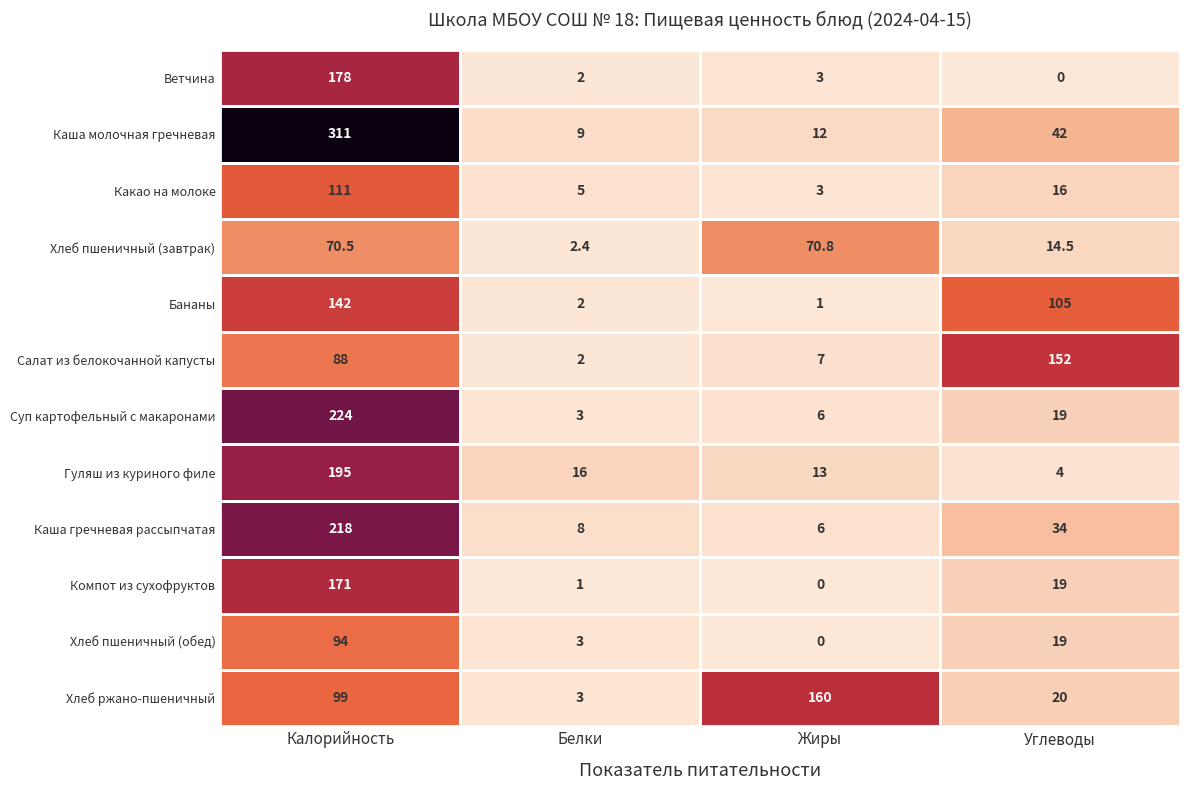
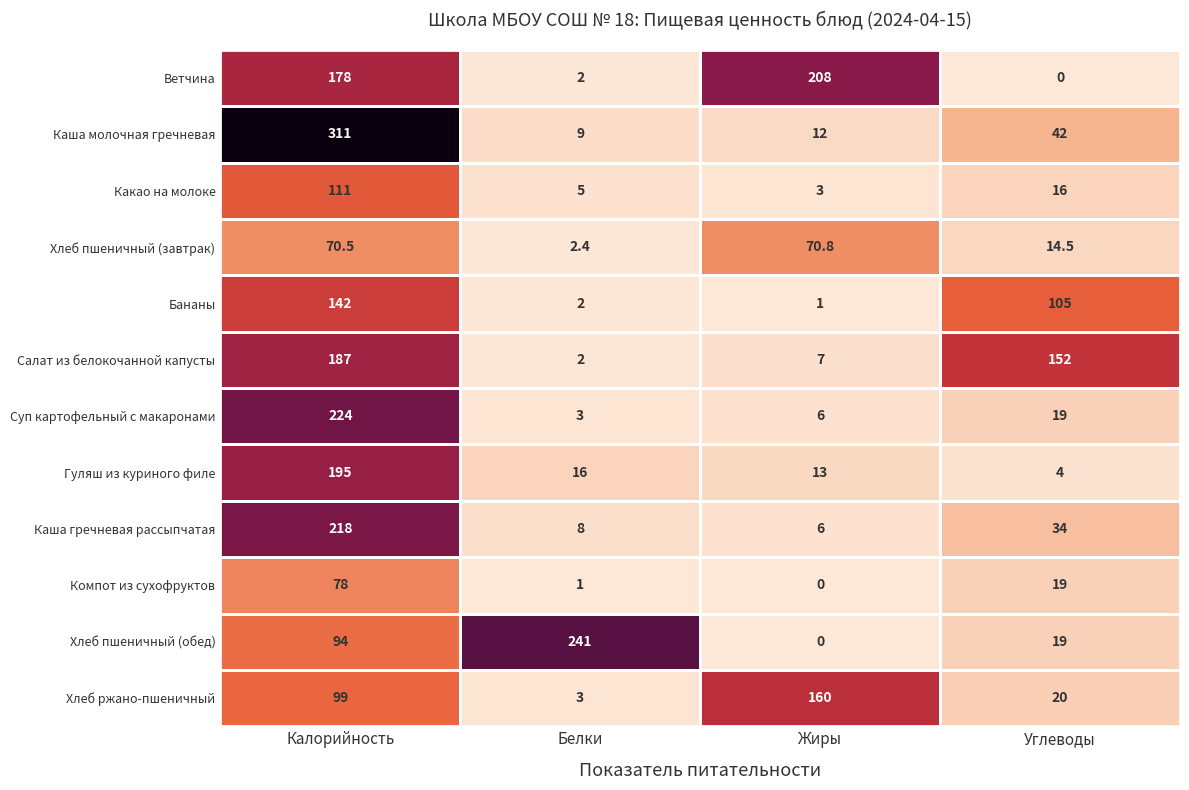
  {
    "Ветчина": {
      "Калорийность": 178,
      "Белки": 2,
-     "Жиры": 3,
+     "Жиры": 208,
      "Углеводы": 0
    },
    "Каша молочная гречневая": {
      "Калорийность": 311,
      "Белки": 9,
      "Жиры": 12,
      "Углеводы": 42
    },
    "Какао на молоке": {
      "Калорийность": 111,
      "Белки": 5,
      "Жиры": 3,
      "Углеводы": 16
    },
    "Хлеб пшеничный (завтрак)": {
      "Калорийность": 70.5,
      "Белки": 2.4,
      "Жиры": 70.8,
      "Углеводы": 14.5
    },
    "Бананы": {
      "Калорийность": 142,
      "Белки": 2,
      "Жиры": 1,
      "Углеводы": 105
    },
    "Салат из белокочанной капусты": {
-     "Калорийность": 88,
+     "Калорийность": 187,
      "Белки": 2,
      "Жиры": 7,
      "Углеводы": 152
    },
    "Суп картофельный с макаронами": {
      "Калорийность": 224,
      "Белки": 3,
      "Жиры": 6,
      "Углеводы": 19
    },
    "Гуляш из куриного филе": {
      "Калорийность": 195,
      "Белки": 16,
      "Жиры": 13,
      "Углеводы": 4
    },
    "Каша гречневая рассыпчатая": {
      "Калорийность": 218,
      "Белки": 8,
      "Жиры": 6,
      "Углеводы": 34
    },
    "Компот из сухофруктов": {
-     "Калорийность": 171,
+     "Калорийность": 78,
      "Белки": 1,
      "Жиры": 0,
      "Углеводы": 19
    },
    "Хлеб пшеничный (обед)": {
      "Калорийность": 94,
-     "Белки": 3,
+     "Белки": 241,
      "Жиры": 0,
      "Углеводы": 19
    },
    "Хлеб ржано-пшеничный": {
      "Калорийность": 99,
      "Белки": 3,
      "Жиры": 160,
      "Углеводы": 20
    }
  }
